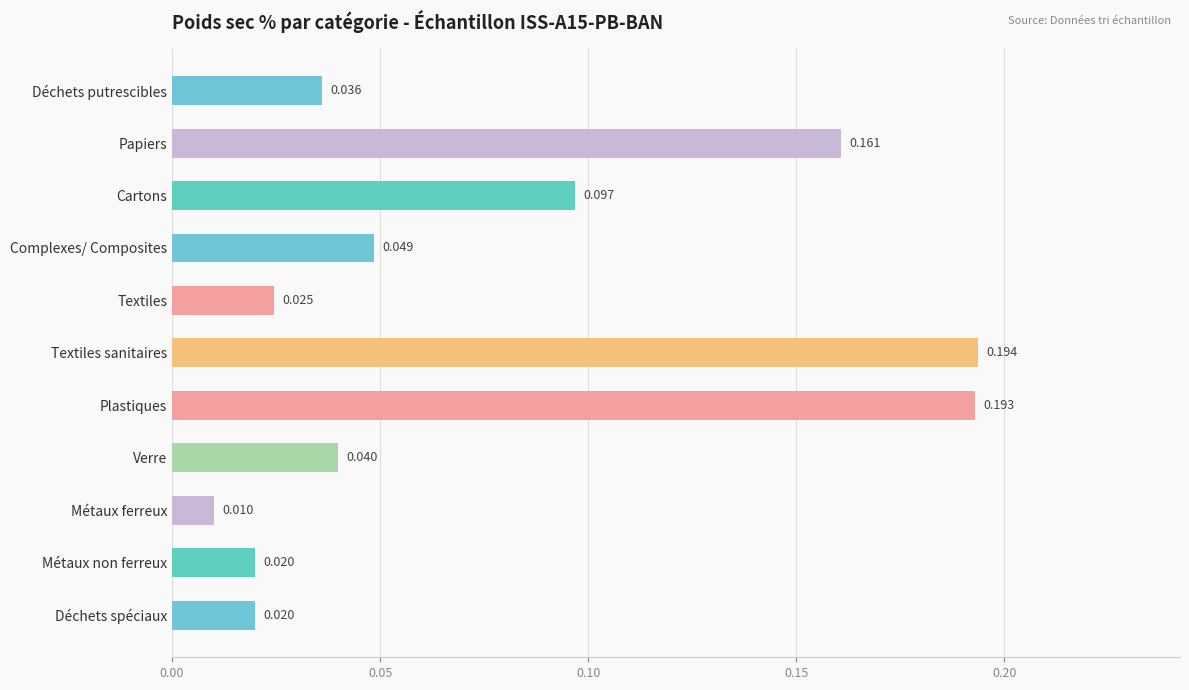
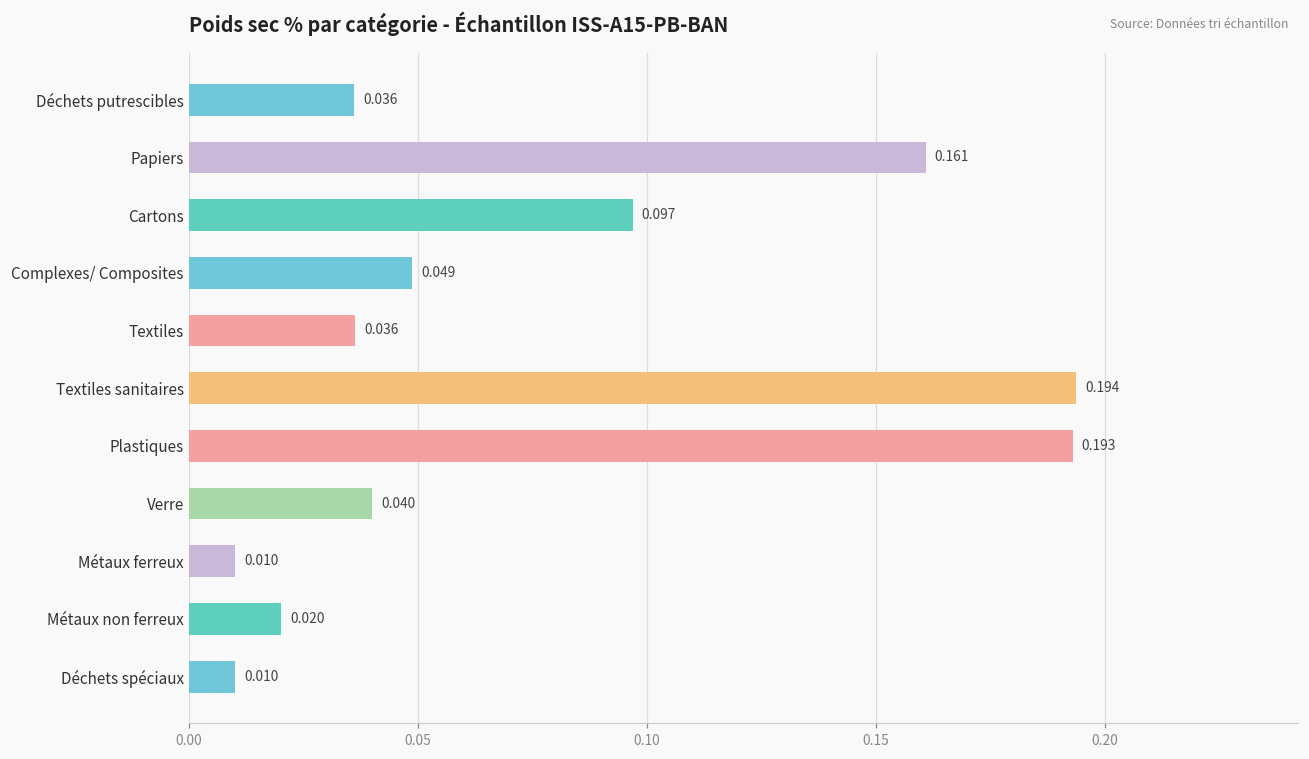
  {
    "Déchets putrescibles": 0.036,
    "Papiers": 0.161,
    "Cartons": 0.097,
    "Complexes/ Composites": 0.049,
-   "Textiles": 0.025,
+   "Textiles": 0.036,
    "Textiles sanitaires": 0.194,
    "Plastiques": 0.193,
    "Verre": 0.040,
    "Métaux ferreux": 0.010,
    "Métaux non ferreux": 0.020,
-   "Déchets spéciaux": 0.020
+   "Déchets spéciaux": 0.010
  }
